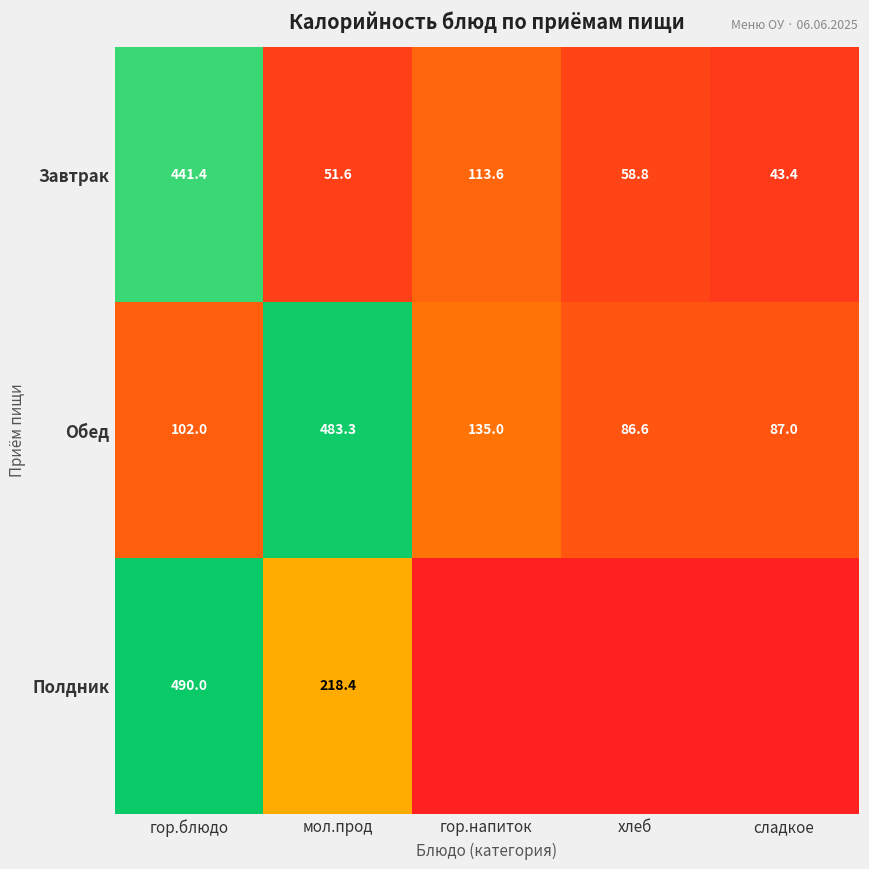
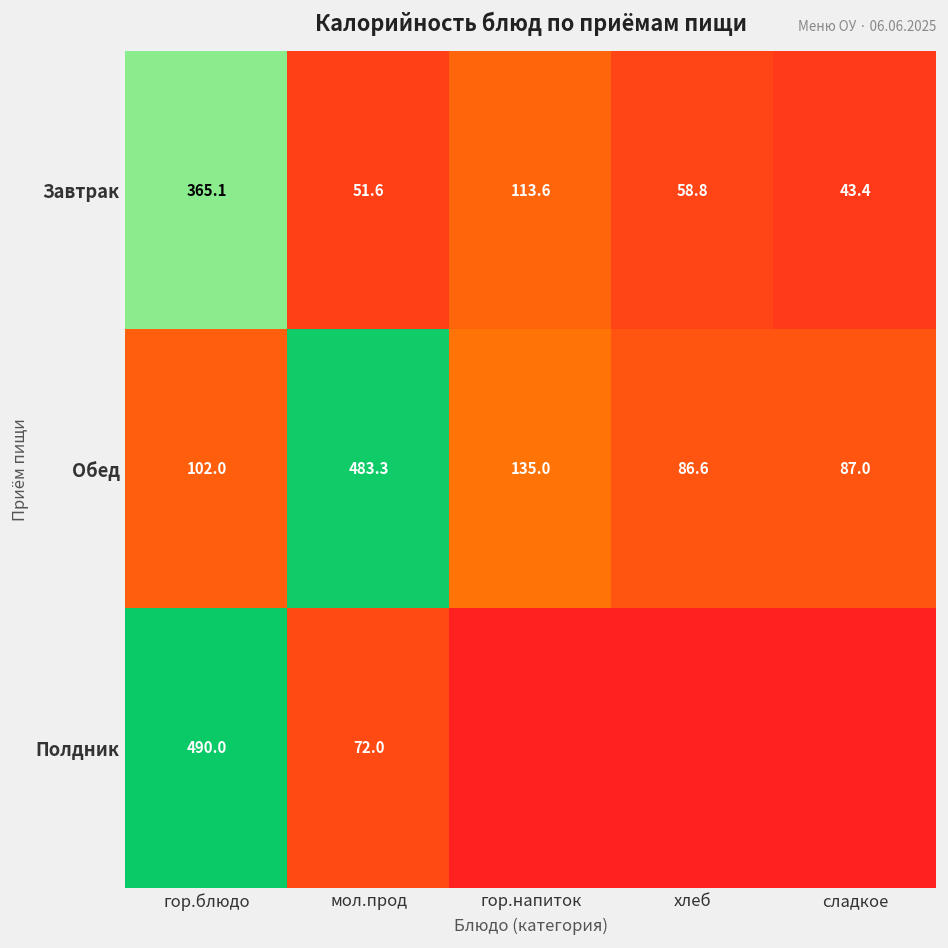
  {
    "Завтрак": {
-     "гор.блюдо": 441.4,
+     "гор.блюдо": 365.1,
      "мол.прод": 51.6,
      "гор.напиток": 113.6,
      "хлеб": 58.8,
      "сладкое": 43.4
    },
    "Обед": {
      "гор.блюдо": 102.0,
      "мол.прод": 483.3,
      "гор.напиток": 135.0,
      "хлеб": 86.6,
      "сладкое": 87.0
    },
    "Полдник": {
      "гор.блюдо": 490.0,
-     "мол.прод": 218.4
+     "мол.прод": 72.0
    }
  }
